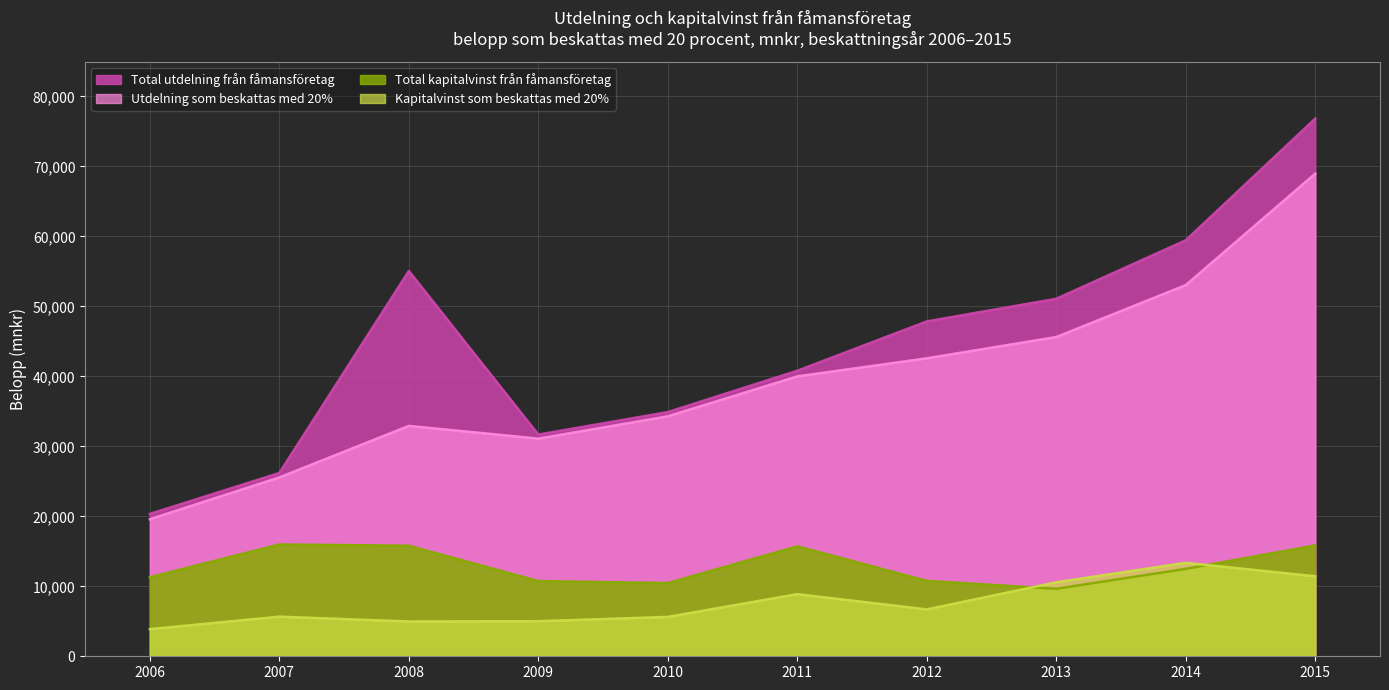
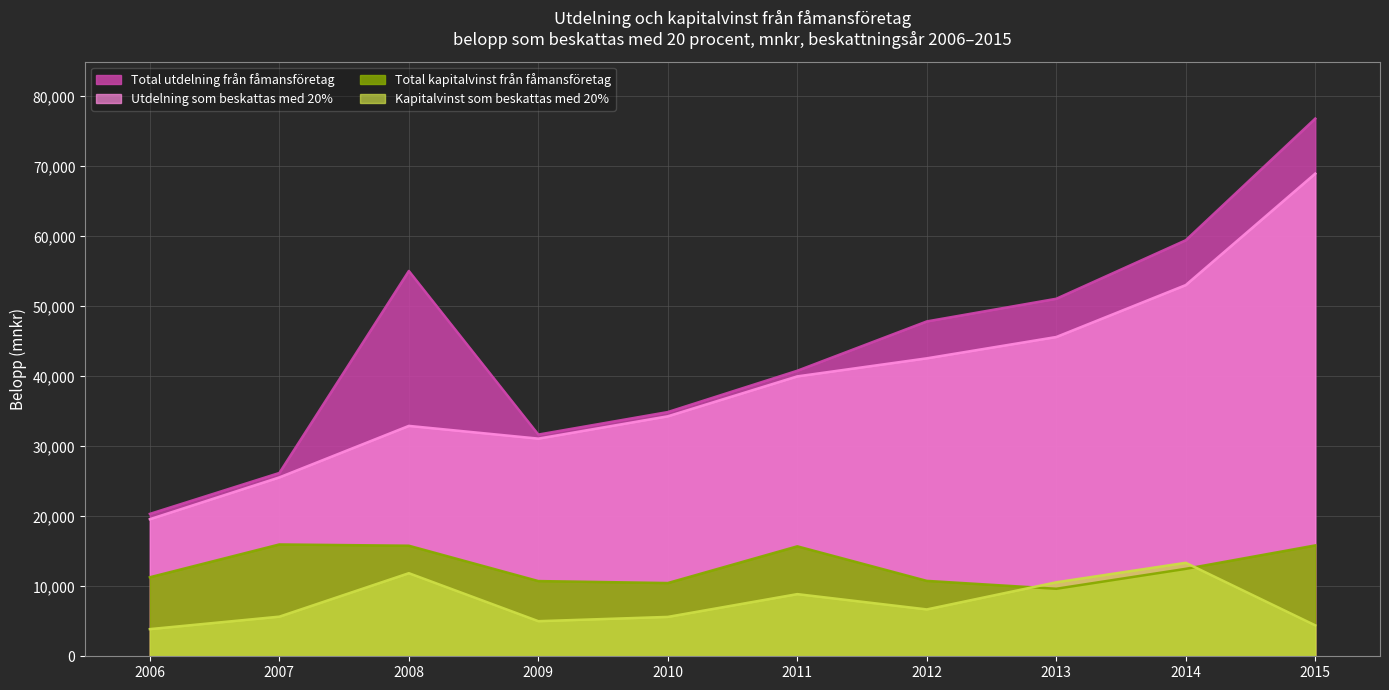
  {
    "Total utdelning från fåmansföretag": {
      "2006": "20,000",
      "2007": "26,000",
      "2008": "55,000",
      "2009": "32,000",
      "2010": "35,000",
      "2011": "41,000",
      "2012": "48,000",
      "2013": "51,000",
      "2014": "59,000",
      "2015": "77,000"
    },
    "Utdelning som beskattas med 20%": {
      "2006": "20,000",
      "2007": "26,000",
      "2008": "33,000",
      "2009": "31,000",
      "2010": "34,000",
      "2011": "40,000",
      "2012": "43,000",
      "2013": "46,000",
      "2014": "53,000",
      "2015": "69,000"
    },
    "Total kapitalvinst från fåmansföretag": {
      "2006": "11,000",
      "2007": "16,000",
      "2008": "16,000",
      "2009": "11,000",
      "2010": "10,000",
      "2011": "16,000",
      "2012": "11,000",
      "2013": "10,000",
      "2014": "12,000",
      "2015": "16,000"
    },
    "Kapitalvinst som beskattas med 20%": {
      "2006": "4,000",
      "2007": "6,000",
-     "2008": "5,000",
+     "2008": "12,000",
      "2009": "5,000",
      "2010": "6,000",
      "2011": "9,000",
      "2012": "7,000",
      "2013": "11,000",
      "2014": "13,000",
-     "2015": "11,000"
+     "2015": "4,000"
    }
  }
